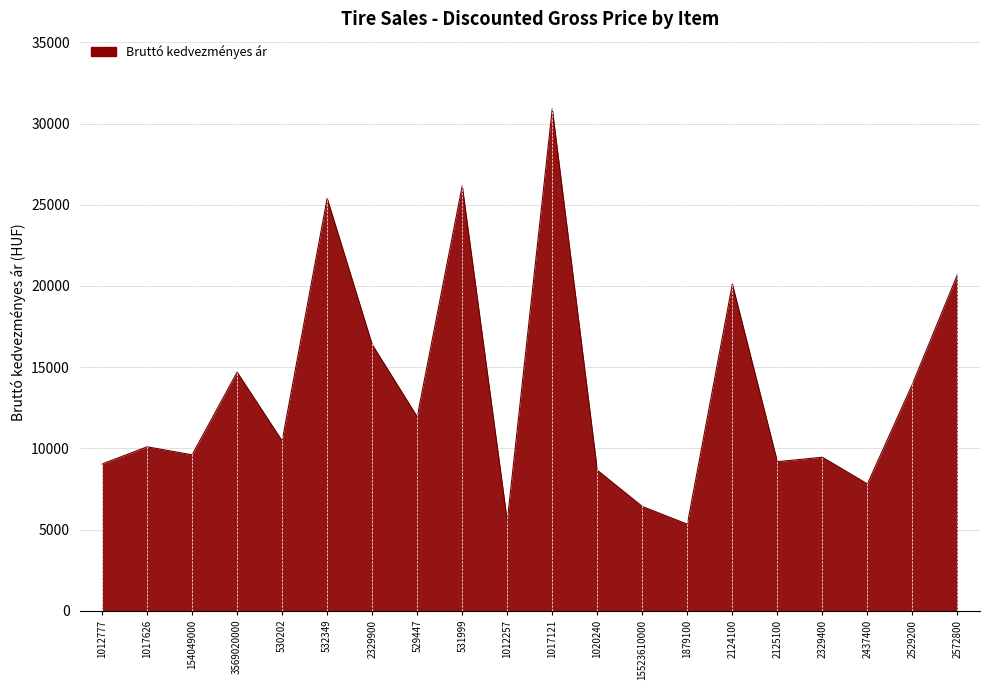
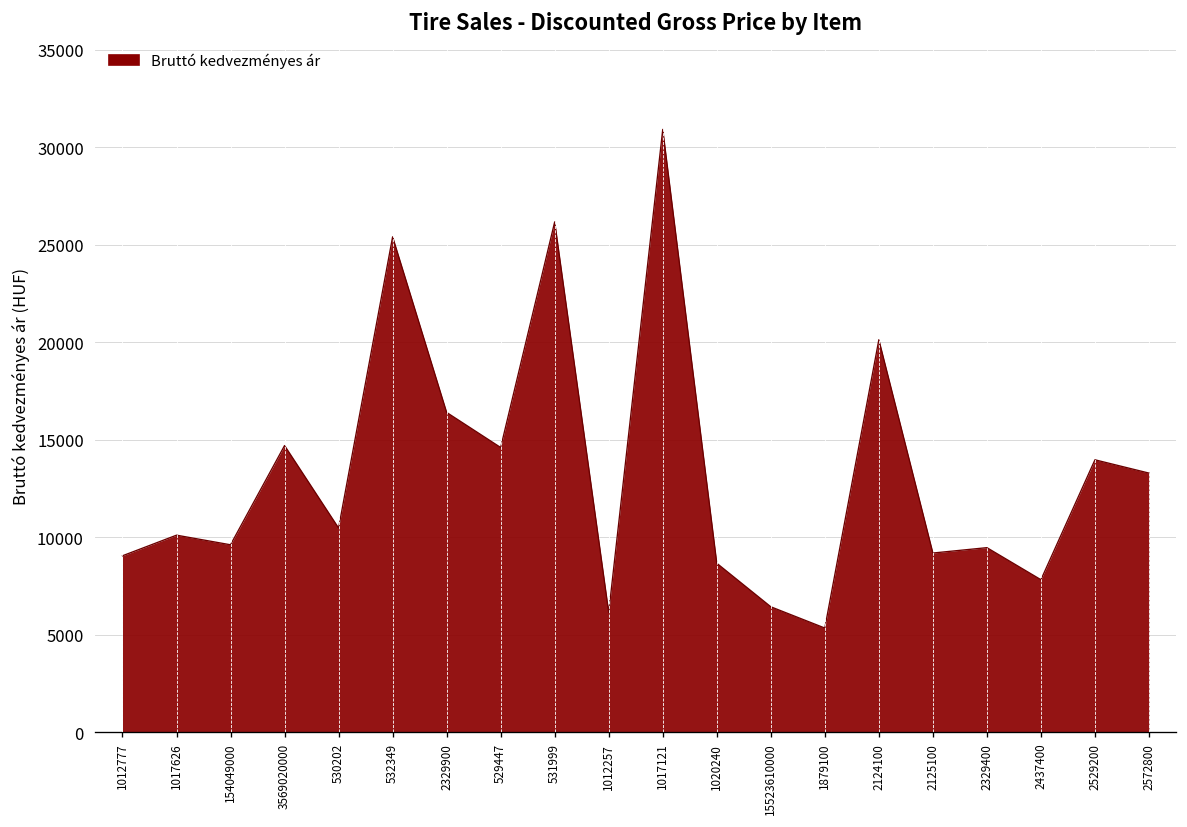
  {
    "1012777": 9000,
    "1017626": 10100,
    "154049000": 9600,
    "3569020000": 14700,
    "530202": 10500,
    "532349": 25400,
    "2329900": 16400,
-   "529447": 12000,
+   "529447": 14600,
    "531999": 26200,
-   "1012257": 5500,
+   "1012257": 6100,
    "1017121": 30900,
    "1020240": 8700,
    "15523610000": 6400,
    "1879100": 5300,
    "2124100": 20100,
    "2125100": 9200,
    "2329400": 9500,
    "2437400": 7800,
    "2529200": 14000,
-   "2572800": 20700
+   "2572800": 13300
  }
